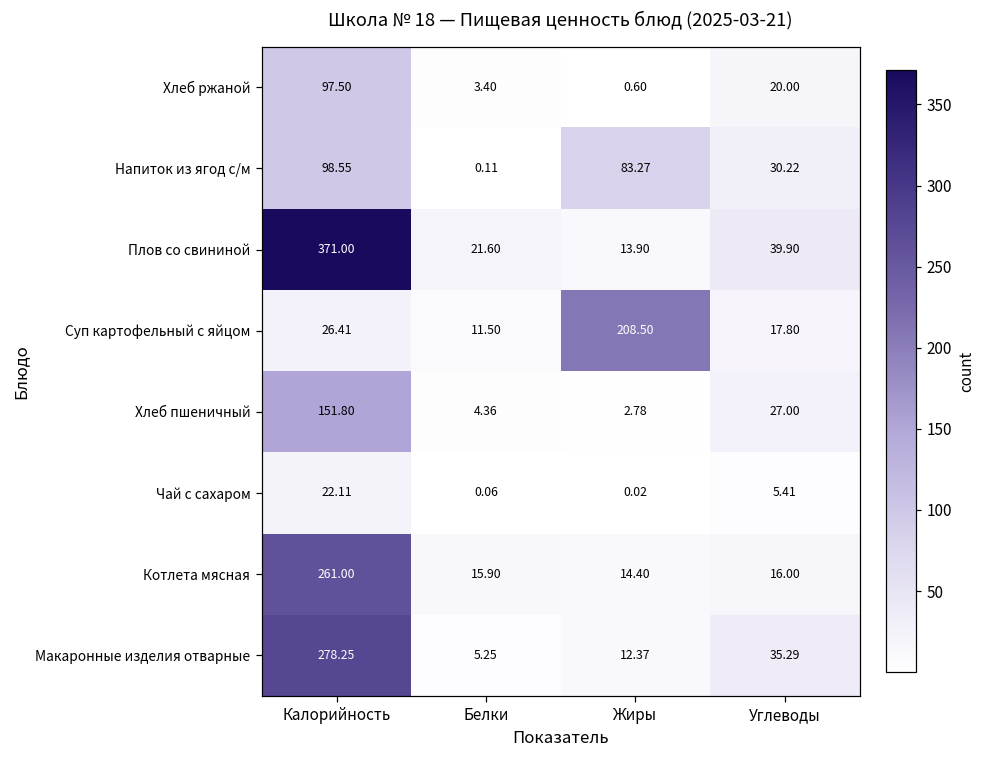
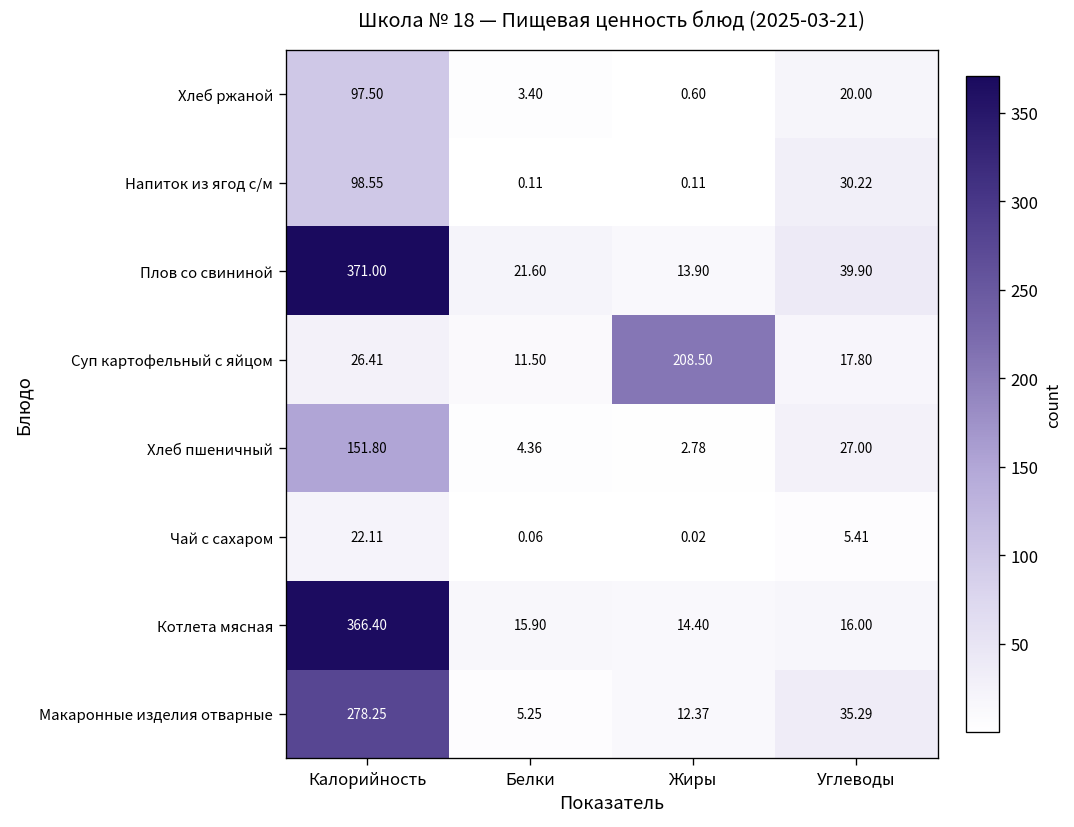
  {
    "Хлеб ржаной": {
      "Калорийность": 97.50,
      "Белки": 3.40,
      "Жиры": 0.60,
      "Углеводы": 20.00
    },
    "Напиток из ягод с/м": {
      "Калорийность": 98.55,
      "Белки": 0.11,
-     "Жиры": 83.27,
+     "Жиры": 0.11,
      "Углеводы": 30.22
    },
    "Плов со свининой": {
      "Калорийность": 371.00,
      "Белки": 21.60,
      "Жиры": 13.90,
      "Углеводы": 39.90
    },
    "Суп картофельный с яйцом": {
      "Калорийность": 26.41,
      "Белки": 11.50,
      "Жиры": 208.50,
      "Углеводы": 17.80
    },
    "Хлеб пшеничный": {
      "Калорийность": 151.80,
      "Белки": 4.36,
      "Жиры": 2.78,
      "Углеводы": 27.00
    },
    "Чай с сахаром": {
      "Калорийность": 22.11,
      "Белки": 0.06,
      "Жиры": 0.02,
      "Углеводы": 5.41
    },
    "Котлета мясная": {
-     "Калорийность": 261.00,
+     "Калорийность": 366.40,
      "Белки": 15.90,
      "Жиры": 14.40,
      "Углеводы": 16.00
    },
    "Макаронные изделия отварные": {
      "Калорийность": 278.25,
      "Белки": 5.25,
      "Жиры": 12.37,
      "Углеводы": 35.29
    }
  }
